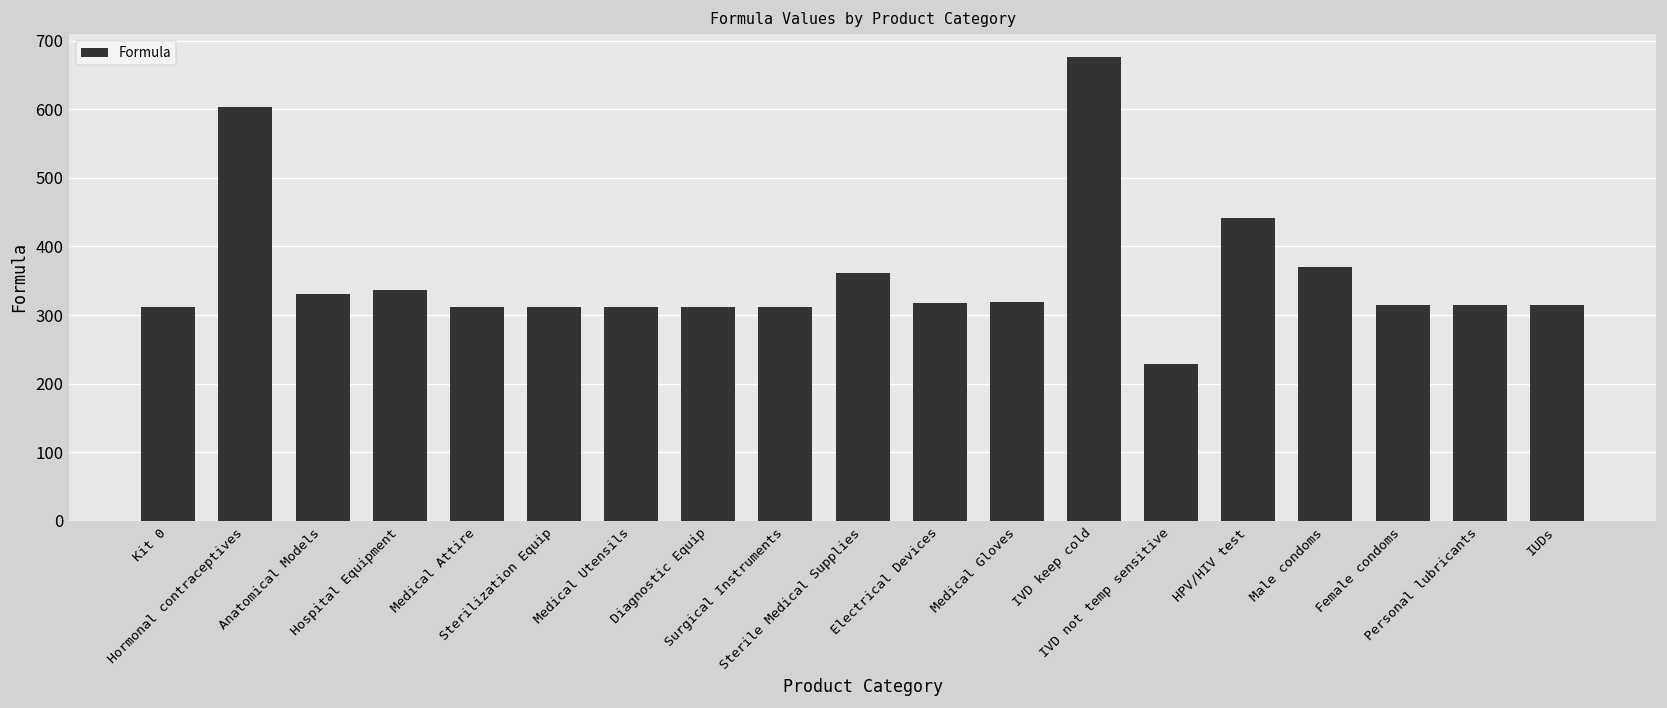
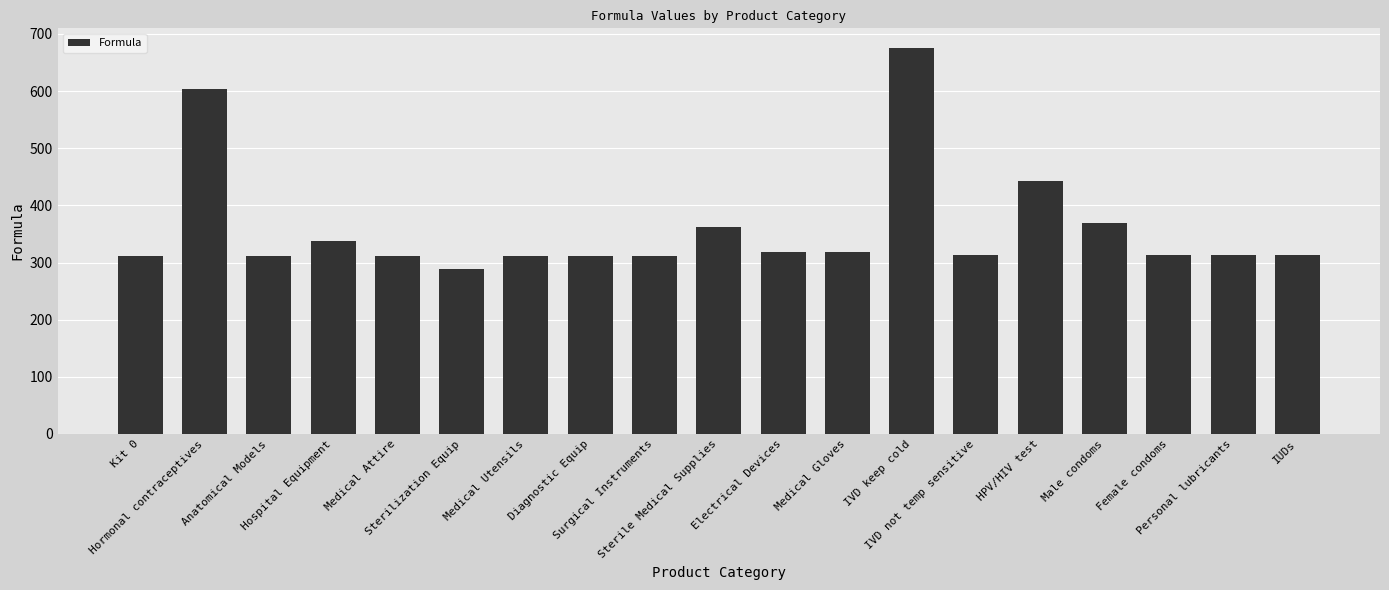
  {
    "Kit 0": 310,
    "Hormonal contraceptives": 600,
-   "Anatomical Models": 330,
+   "Anatomical Models": 310,
    "Hospital Equipment": 340,
    "Medical Attire": 310,
-   "Sterilization Equip": 310,
+   "Sterilization Equip": 290,
    "Medical Utensils": 310,
    "Diagnostic Equip": 310,
    "Surgical Instruments": 310,
    "Sterile Medical Supplies": 360,
    "Electrical Devices": 320,
    "Medical Gloves": 320,
    "IVD keep cold": 680,
-   "IVD not temp sensitive": 230,
+   "IVD not temp sensitive": 310,
    "HPV/HIV test": 440,
    "Male condoms": 370,
    "Female condoms": 310,
    "Personal lubricants": 310,
    "IUDs": 310
  }
